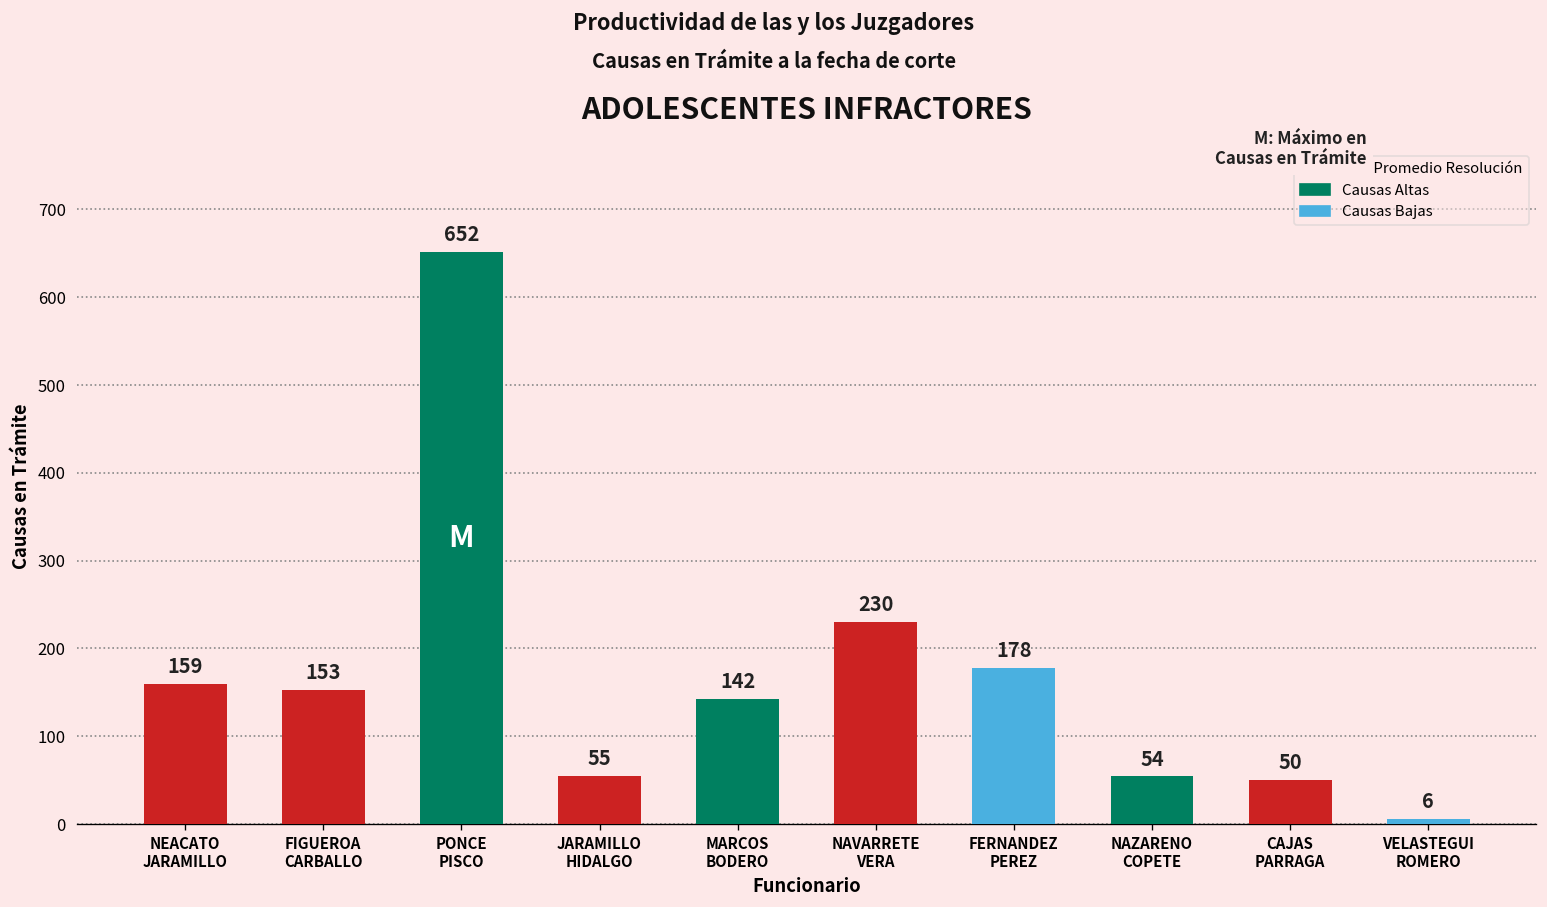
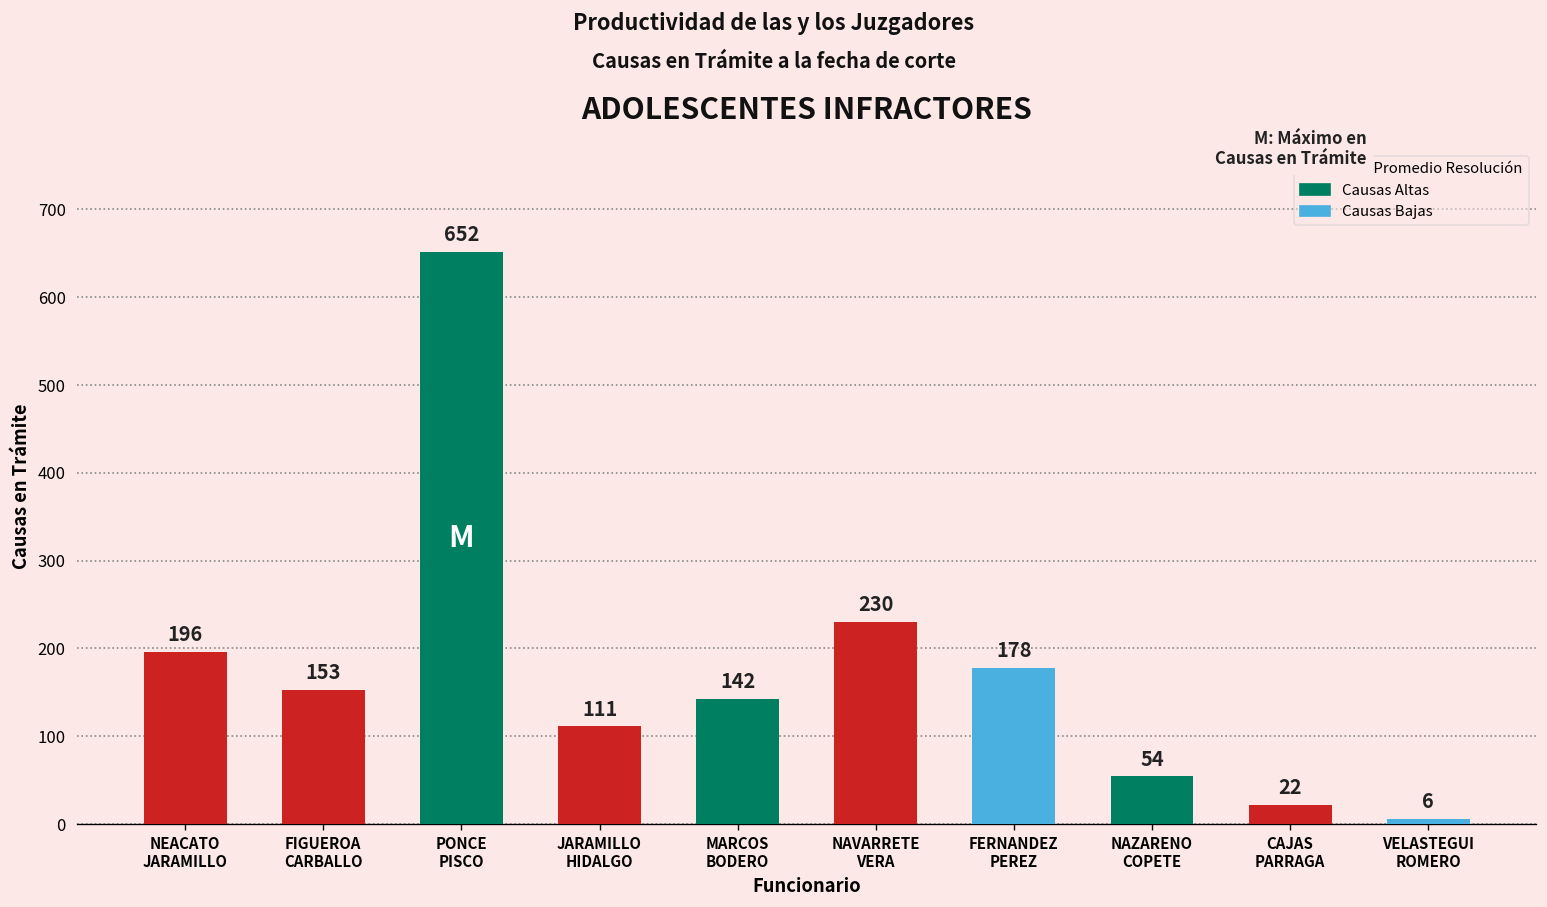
  {
-   "NEACATO JARAMILLO": 159,
+   "NEACATO JARAMILLO": 196,
    "FIGUEROA CARBALLO": 153,
    "PONCE PISCO": 652,
-   "JARAMILLO HIDALGO": 55,
+   "JARAMILLO HIDALGO": 111,
    "MARCOS BODERO": 142,
    "NAVARRETE VERA": 230,
    "FERNANDEZ PEREZ": 178,
    "NAZARENO COPETE": 54,
-   "CAJAS PARRAGA": 50,
+   "CAJAS PARRAGA": 22,
    "VELASTEGUI ROMERO": 6
  }
